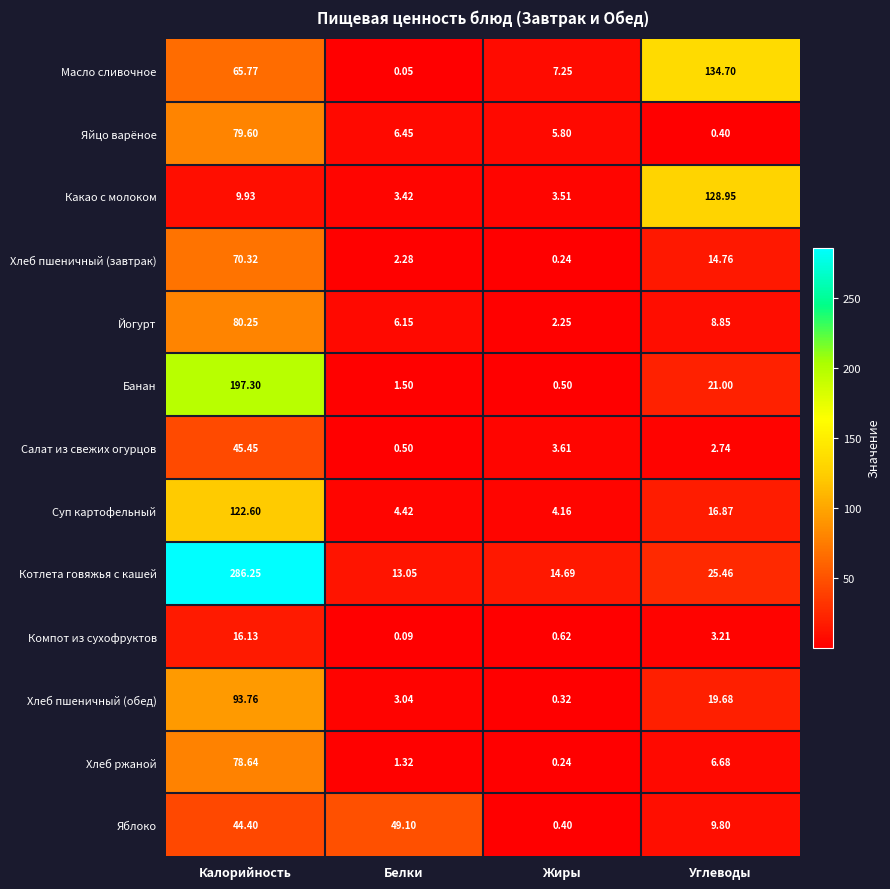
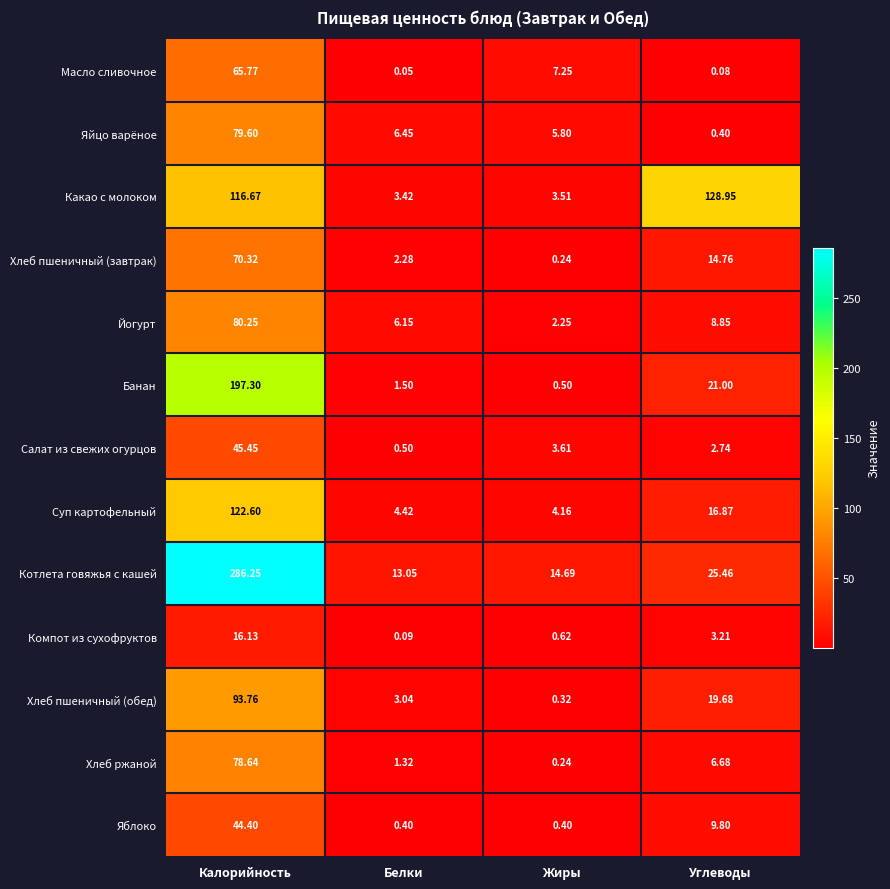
  {
    "Масло сливочное": {
      "Калорийность": 65.77,
      "Белки": 0.05,
      "Жиры": 7.25,
-     "Углеводы": 134.70
+     "Углеводы": 0.08
    },
    "Яйцо варёное": {
      "Калорийность": 79.60,
      "Белки": 6.45,
      "Жиры": 5.80,
      "Углеводы": 0.40
    },
    "Какао с молоком": {
-     "Калорийность": 9.93,
+     "Калорийность": 116.67,
      "Белки": 3.42,
      "Жиры": 3.51,
      "Углеводы": 128.95
    },
    "Хлеб пшеничный (завтрак)": {
      "Калорийность": 70.32,
      "Белки": 2.28,
      "Жиры": 0.24,
      "Углеводы": 14.76
    },
    "Йогурт": {
      "Калорийность": 80.25,
      "Белки": 6.15,
      "Жиры": 2.25,
      "Углеводы": 8.85
    },
    "Банан": {
      "Калорийность": 197.30,
      "Белки": 1.50,
      "Жиры": 0.50,
      "Углеводы": 21.00
    },
    "Салат из свежих огурцов": {
      "Калорийность": 45.45,
      "Белки": 0.50,
      "Жиры": 3.61,
      "Углеводы": 2.74
    },
    "Суп картофельный": {
      "Калорийность": 122.60,
      "Белки": 4.42,
      "Жиры": 4.16,
      "Углеводы": 16.87
    },
    "Котлета говяжья с кашей": {
      "Калорийность": 286.25,
      "Белки": 13.05,
      "Жиры": 14.69,
      "Углеводы": 25.46
    },
    "Компот из сухофруктов": {
      "Калорийность": 16.13,
      "Белки": 0.09,
      "Жиры": 0.62,
      "Углеводы": 3.21
    },
    "Хлеб пшеничный (обед)": {
      "Калорийность": 93.76,
      "Белки": 3.04,
      "Жиры": 0.32,
      "Углеводы": 19.68
    },
    "Хлеб ржаной": {
      "Калорийность": 78.64,
      "Белки": 1.32,
      "Жиры": 0.24,
      "Углеводы": 6.68
    },
    "Яблоко": {
      "Калорийность": 44.40,
-     "Белки": 49.10,
+     "Белки": 0.40,
      "Жиры": 0.40,
      "Углеводы": 9.80
    }
  }
